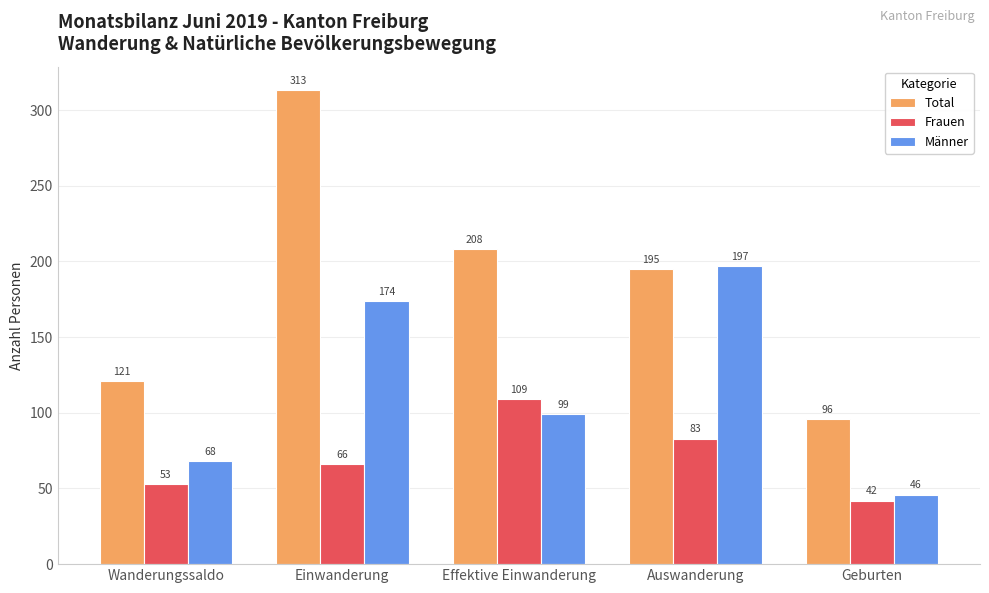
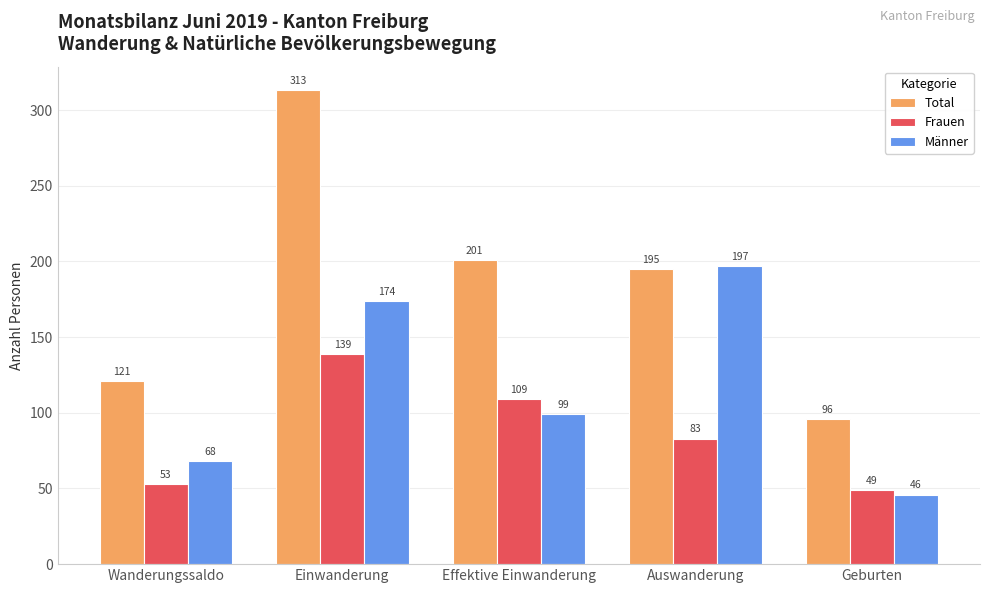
  {
    "Total": {
      "Wanderungssaldo": 121,
      "Einwanderung": 313,
-     "Effektive Einwanderung": 208,
+     "Effektive Einwanderung": 201,
      "Auswanderung": 195,
      "Geburten": 96
    },
    "Frauen": {
      "Wanderungssaldo": 53,
-     "Einwanderung": 66,
+     "Einwanderung": 139,
      "Effektive Einwanderung": 109,
      "Auswanderung": 83,
-     "Geburten": 42
+     "Geburten": 49
    },
    "Männer": {
      "Wanderungssaldo": 68,
      "Einwanderung": 174,
      "Effektive Einwanderung": 99,
      "Auswanderung": 197,
      "Geburten": 46
    }
  }
